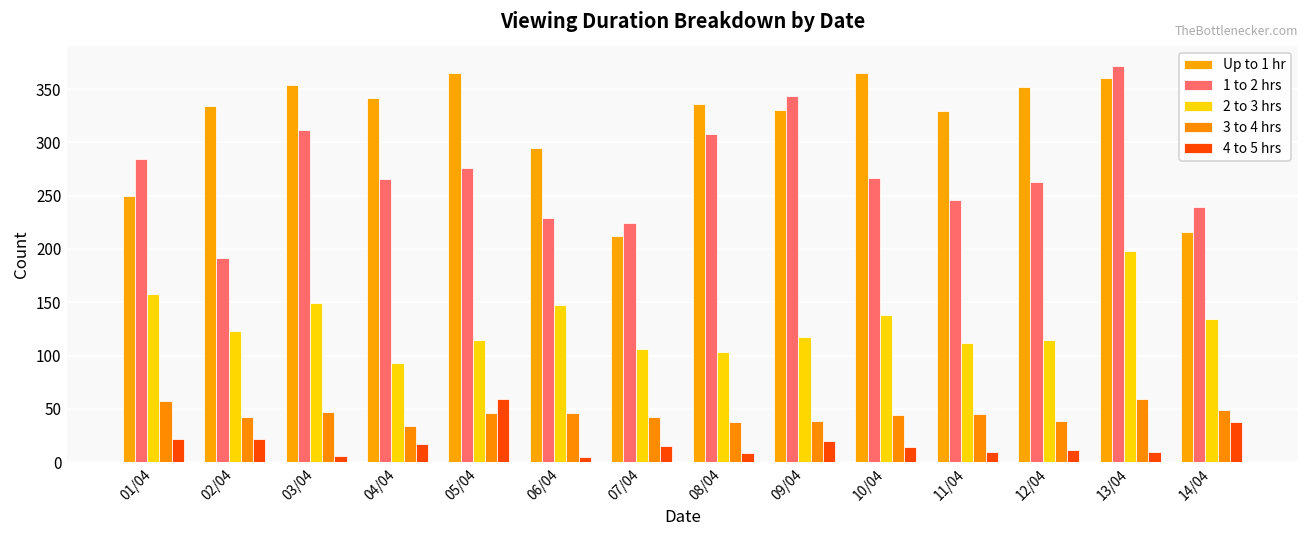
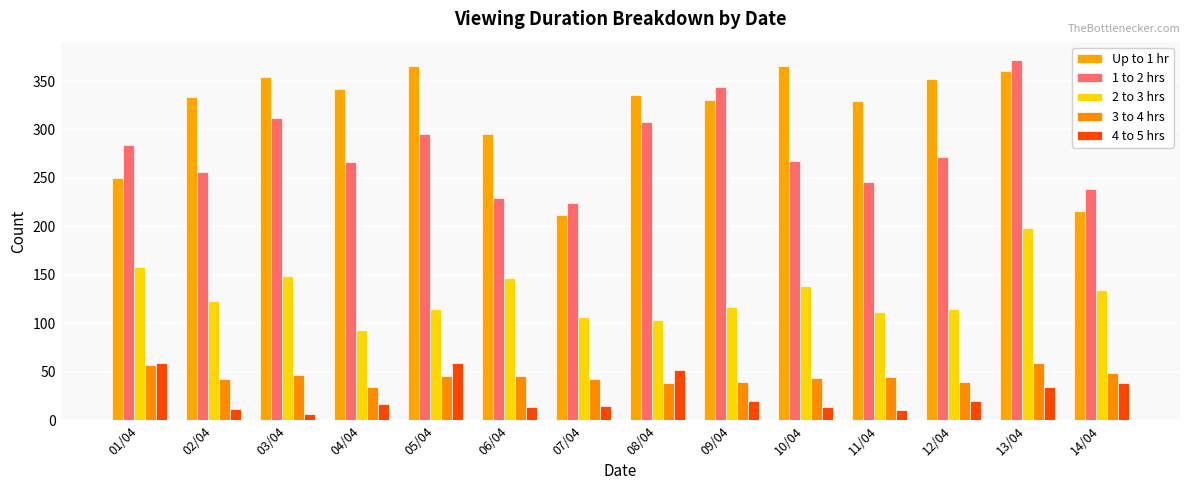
  {
    "1 to 2 hrs": {
      "01/04": 280,
-     "02/04": 190,
+     "02/04": 260,
      "03/04": 310,
      "04/04": 270,
-     "05/04": 280,
+     "05/04": 300,
      "06/04": 230,
      "07/04": 220,
      "08/04": 310,
      "09/04": 340,
      "10/04": 270,
      "11/04": 250,
-     "12/04": 260,
+     "12/04": 270,
      "13/04": 370,
      "14/04": 240
    },
    "4 to 5 hrs": {
-     "01/04": 20,
-     "02/04": 20,
+     "01/04": 60,
+     "02/04": 10,
      "03/04": 10,
      "04/04": 20,
      "05/04": 60,
-     "06/04": 5,
+     "06/04": 14,
      "07/04": 20,
-     "08/04": 10,
+     "08/04": 50,
      "09/04": 20,
      "10/04": 10,
      "11/04": 10,
-     "12/04": 10,
-     "13/04": 10,
+     "12/04": 20,
+     "13/04": 30,
      "14/04": 40
    }
  }
